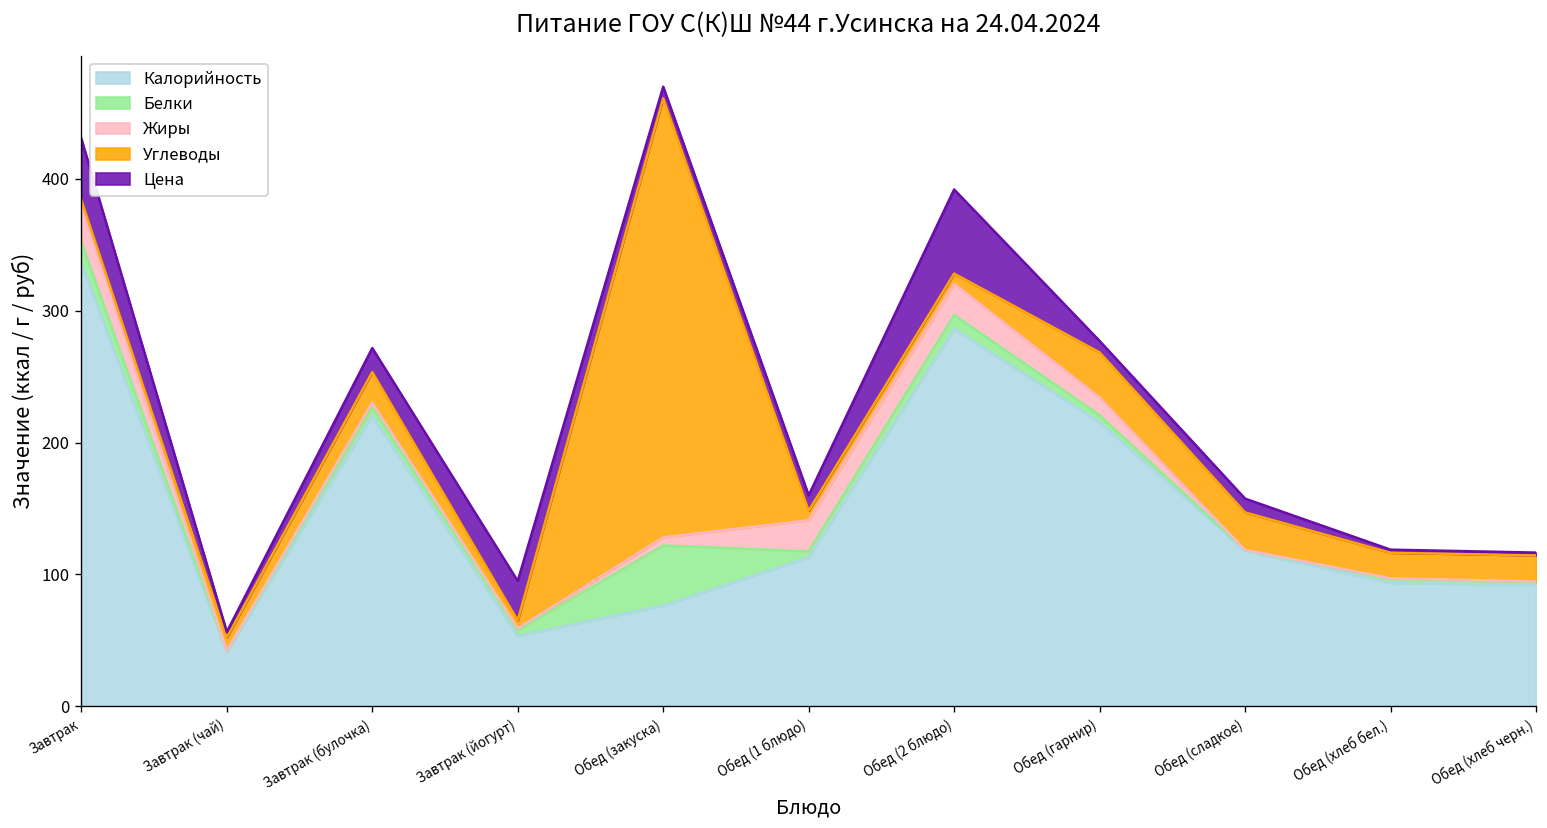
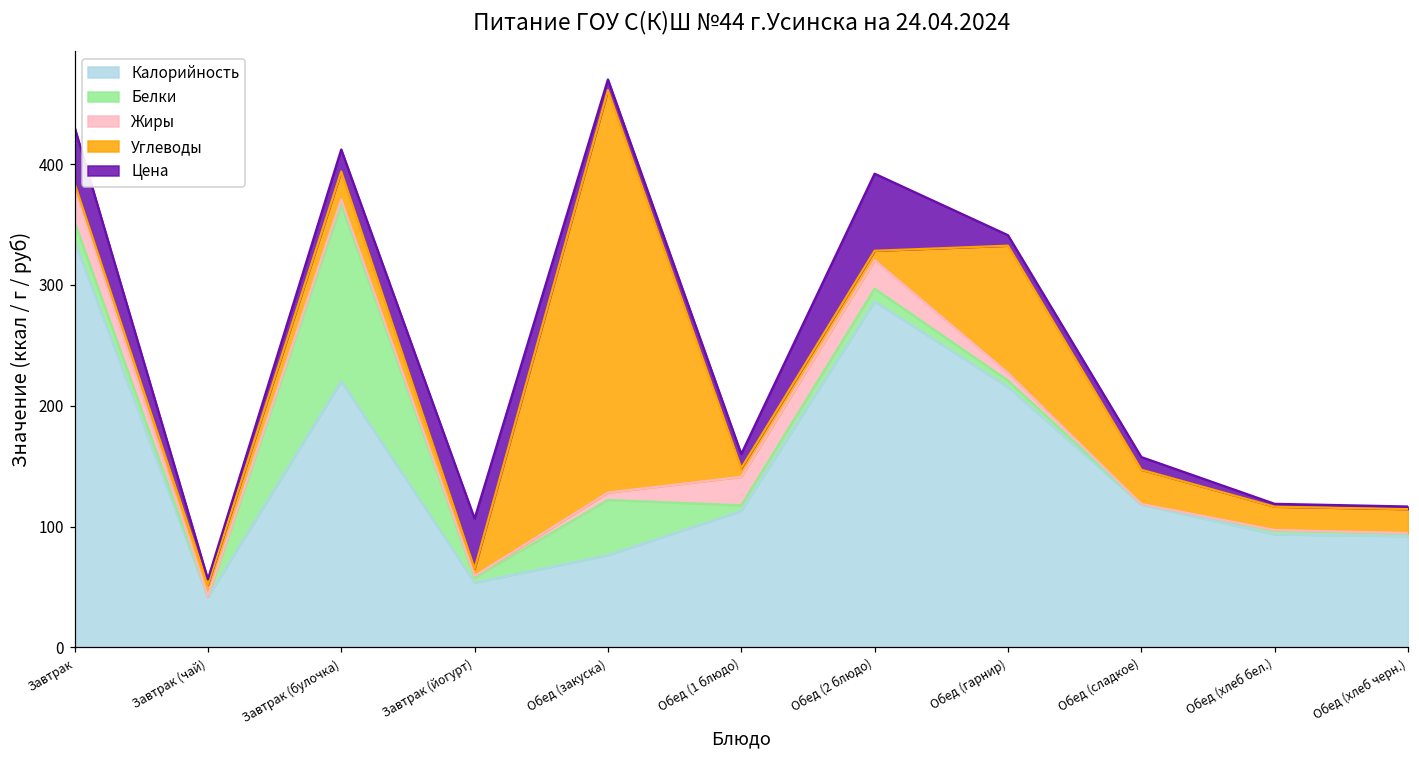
  {
    "Калорийность": {
      "Завтрак": 336,
      "Завтрак (булочка)": 220,
      "Завтрак (йогурт)": 54,
      "Обед (закуска)": 76,
      "Обед (1 блюдо)": 113,
      "Обед (2 блюдо)": 286,
      "Обед (гарнир)": 215,
      "Обед (хлеб бел.)": 94
    },
    "Белки": {
      "Завтрак": 16,
-     "Завтрак (булочка)": 6,
+     "Завтрак (булочка)": 146,
      "Обед (закуска)": 46,
      "Обед (1 блюдо)": 5,
      "Обед (2 блюдо)": 11,
      "Обед (гарнир)": 5
    },
    "Жиры": {
      "Завтрак": 29,
      "Завтрак (булочка)": 4,
      "Обед (закуска)": 6,
      "Обед (1 блюдо)": 24,
      "Обед (2 блюдо)": 24,
-     "Обед (гарнир)": 13
+     "Обед (гарнир)": 6
    },
    "Углеводы": {
      "Завтрак": 3,
      "Завтрак (чай)": 10,
      "Завтрак (булочка)": 23,
      "Завтрак (йогурт)": 6,
      "Обед (закуска)": 333,
      "Обед (1 блюдо)": 7,
      "Обед (2 блюдо)": 8,
-     "Обед (гарнир)": 34,
+     "Обед (гарнир)": 105,
      "Обед (сладкое)": 28,
      "Обед (хлеб бел.)": 19
    },
    "Цена": {
      "Завтрак": 47,
      "Завтрак (чай)": 4,
      "Завтрак (булочка)": 18,
-     "Завтрак (йогурт)": 30,
+     "Завтрак (йогурт)": 42,
      "Обед (закуска)": 9,
      "Обед (1 блюдо)": 12,
      "Обед (2 блюдо)": 64,
      "Обед (гарнир)": 9,
      "Обед (сладкое)": 10,
      "Обед (хлеб бел.)": 2
    }
  }
